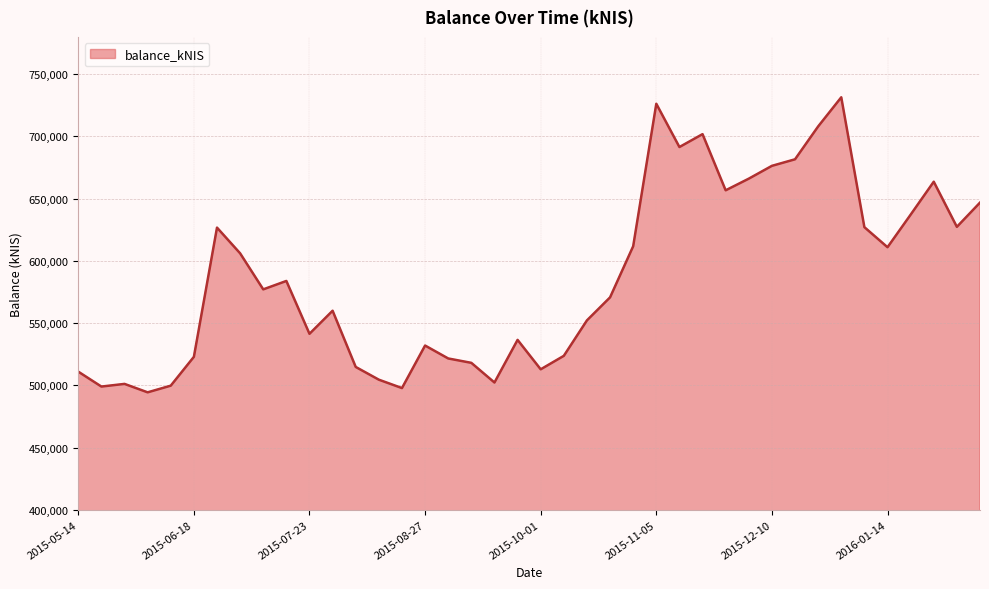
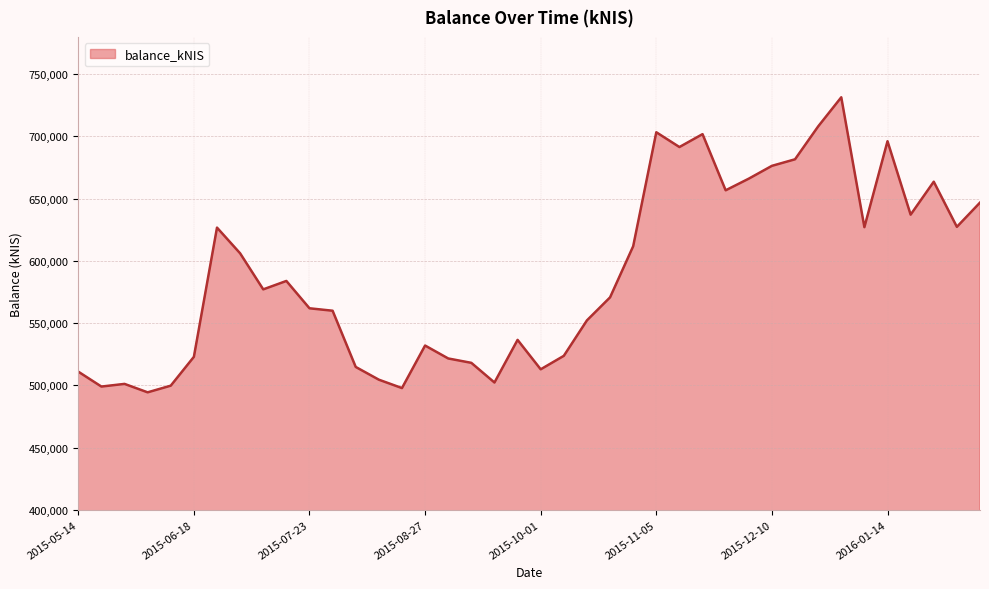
  {
    "2015-05-14": "511,000",
    "2015-06-18": "523,000",
-   "2015-07-23": "541,000",
+   "2015-07-23": "562,000",
    "2015-08-27": "532,000",
    "2015-10-01": "513,000",
-   "2015-11-05": "726,000",
+   "2015-11-05": "703,000",
    "2015-12-10": "676,000",
-   "2016-01-14": "611,000"
+   "2016-01-14": "696,000"
  }
